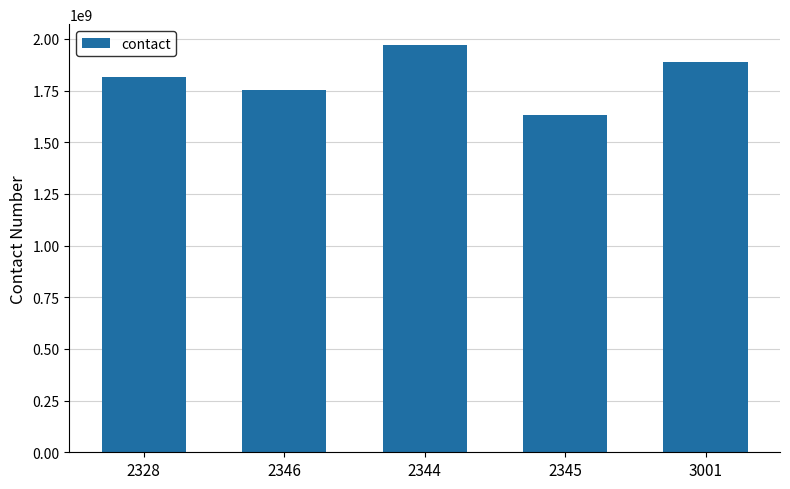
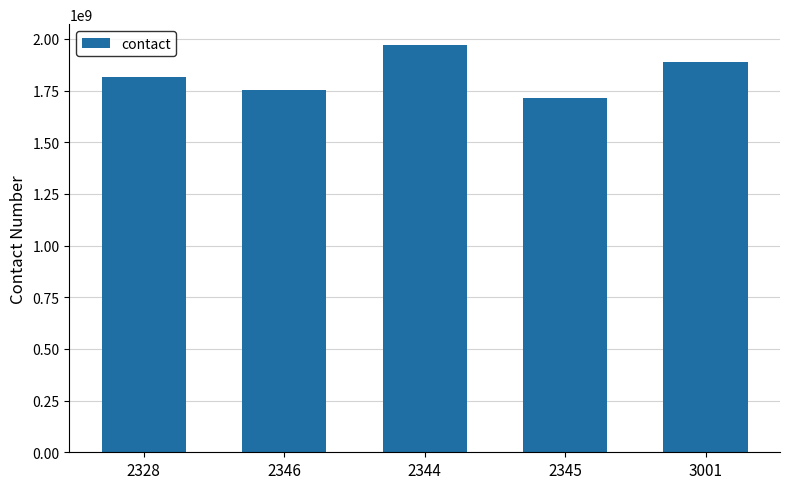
  {
    "2328": 1820000000,
    "2346": 1750000000,
    "2344": 1970000000,
-   "2345": 1630000000,
+   "2345": 1710000000,
    "3001": 1890000000
  }
